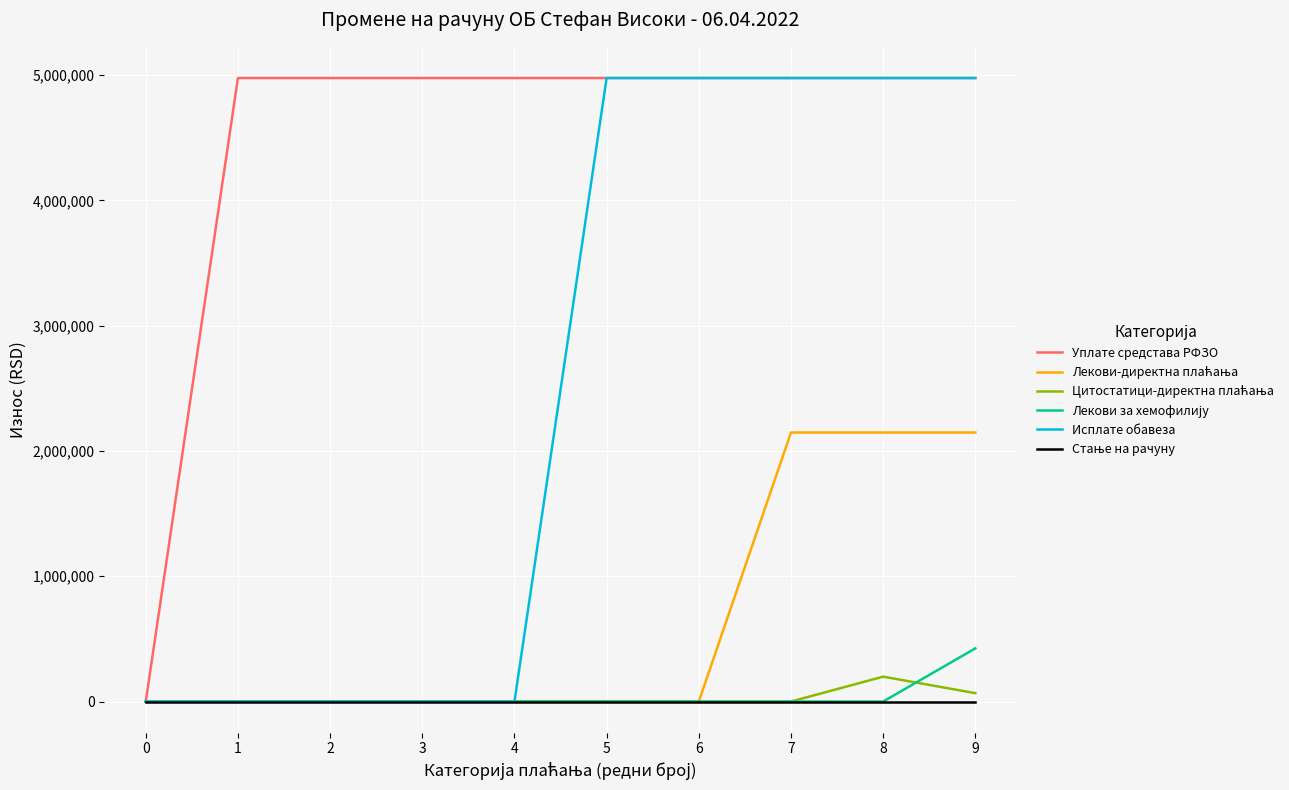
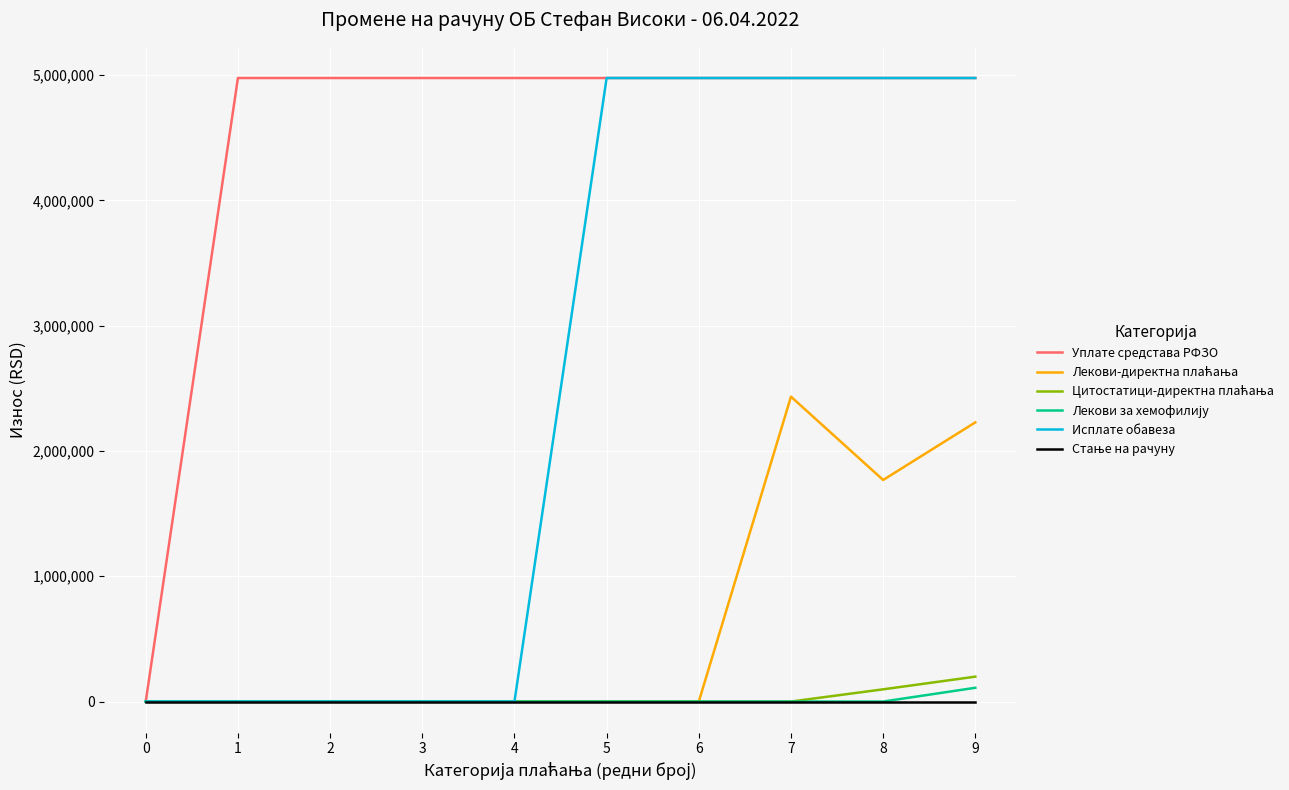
  {
    "Уплате средстава РФЗО": {
      "1": "4,980,000",
      "2": "4,980,000",
      "3": "4,980,000",
      "4": "4,980,000"
    },
    "Лекови-директна плаћања": {
-     "7": "2,150,000",
-     "8": "2,150,000",
-     "9": "2,150,000"
+     "7": "2,430,000",
+     "8": "1,770,000",
+     "9": "2,230,000"
    },
    "Цитостатици-директна плаћања": {
-     "8": "200,000",
-     "9": "70,000"
+     "8": "100,000",
+     "9": "200,000"
    },
    "Лекови за хемофилију": {
-     "9": "420,000"
+     "9": "110,000"
    },
    "Стање на рачуну": {
      "9": "0"
    }
  }
